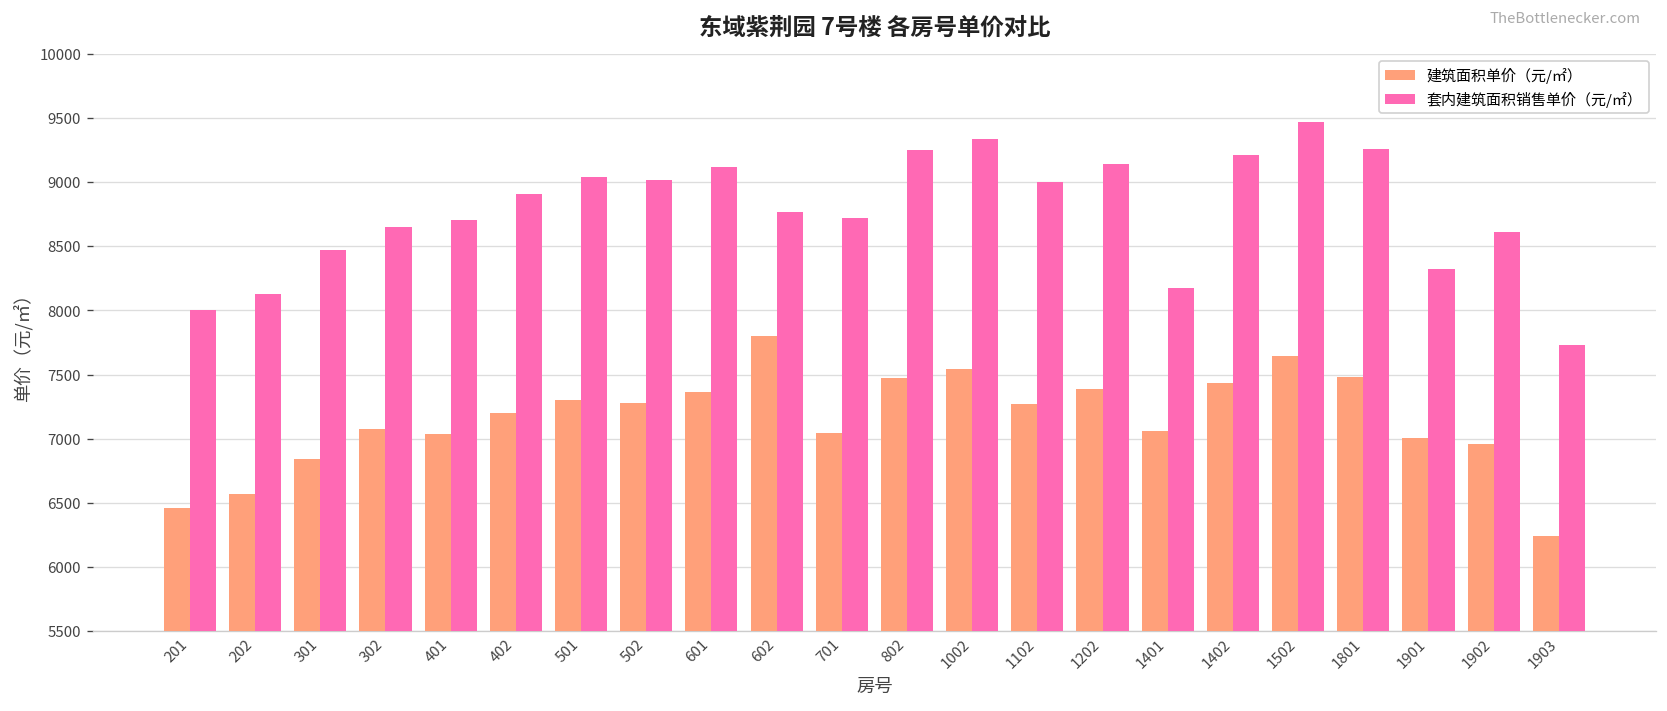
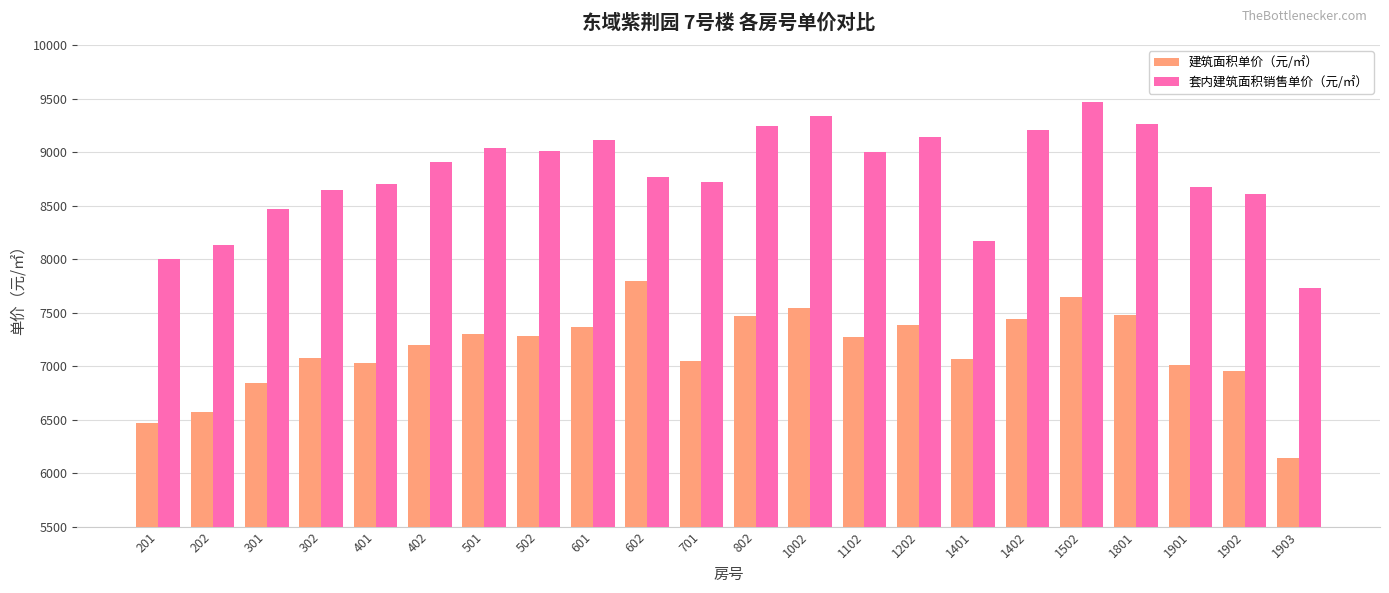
  {
    "建筑面积单价（元/㎡）": {
      "201": 6460,
      "202": 6570,
      "301": 6840,
      "302": 7080,
      "401": 7030,
      "402": 7200,
      "501": 7300,
      "502": 7280,
      "601": 7370,
      "602": 7800,
      "701": 7040,
      "802": 7470,
      "1002": 7540,
      "1102": 7270,
      "1202": 7390,
      "1401": 7060,
      "1402": 7440,
      "1502": 7650,
      "1801": 7480,
      "1901": 7010,
      "1902": 6960,
-     "1903": 6250
+     "1903": 6150
    },
    "套内建筑面积销售单价（元/㎡）": {
      "201": 8000,
      "202": 8130,
      "301": 8470,
      "302": 8650,
      "401": 8710,
      "402": 8910,
      "501": 9040,
      "502": 9010,
      "601": 9120,
      "602": 8770,
      "701": 8720,
      "802": 9250,
      "1002": 9340,
      "1102": 9000,
      "1202": 9140,
      "1401": 8170,
      "1402": 9210,
      "1502": 9470,
      "1801": 9260,
-     "1901": 8320,
+     "1901": 8670,
      "1902": 8610,
      "1903": 7730
    }
  }
